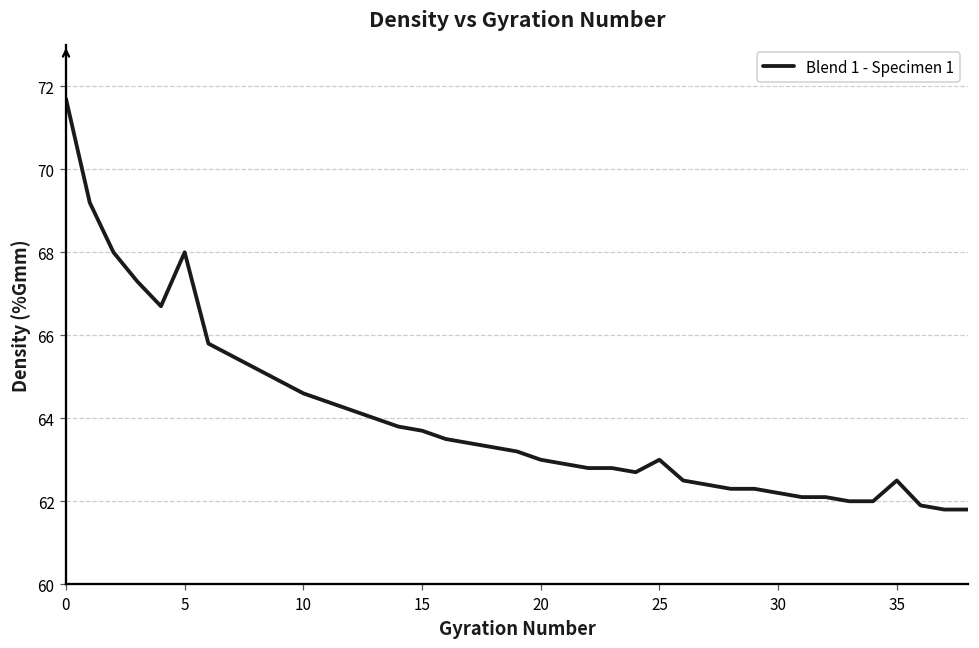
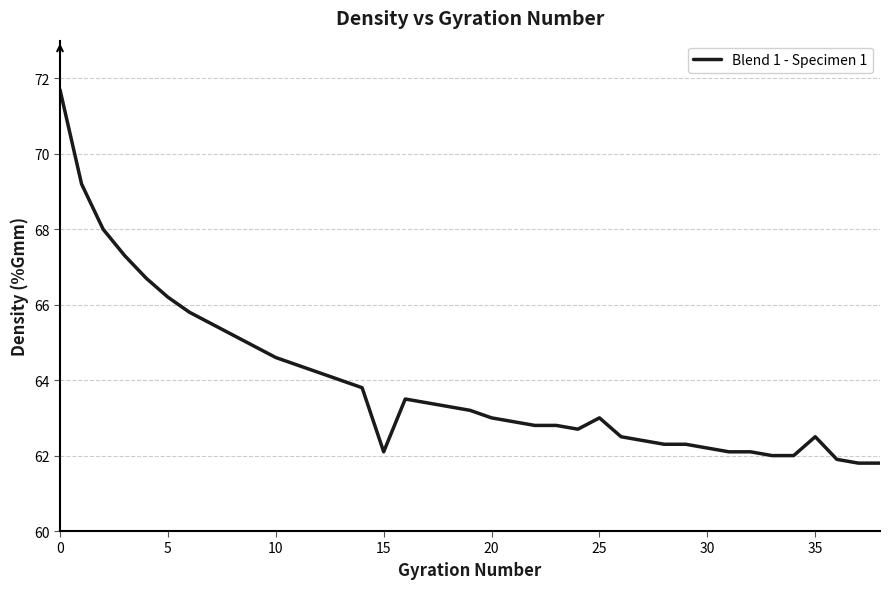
  {
    "0": 71.7,
-   "5": 68.0,
+   "5": 66.2,
    "10": 64.6,
-   "15": 63.7,
+   "15": 62.1,
    "20": 63.0,
    "25": 63.0,
    "30": 62.2,
    "35": 62.5
  }
